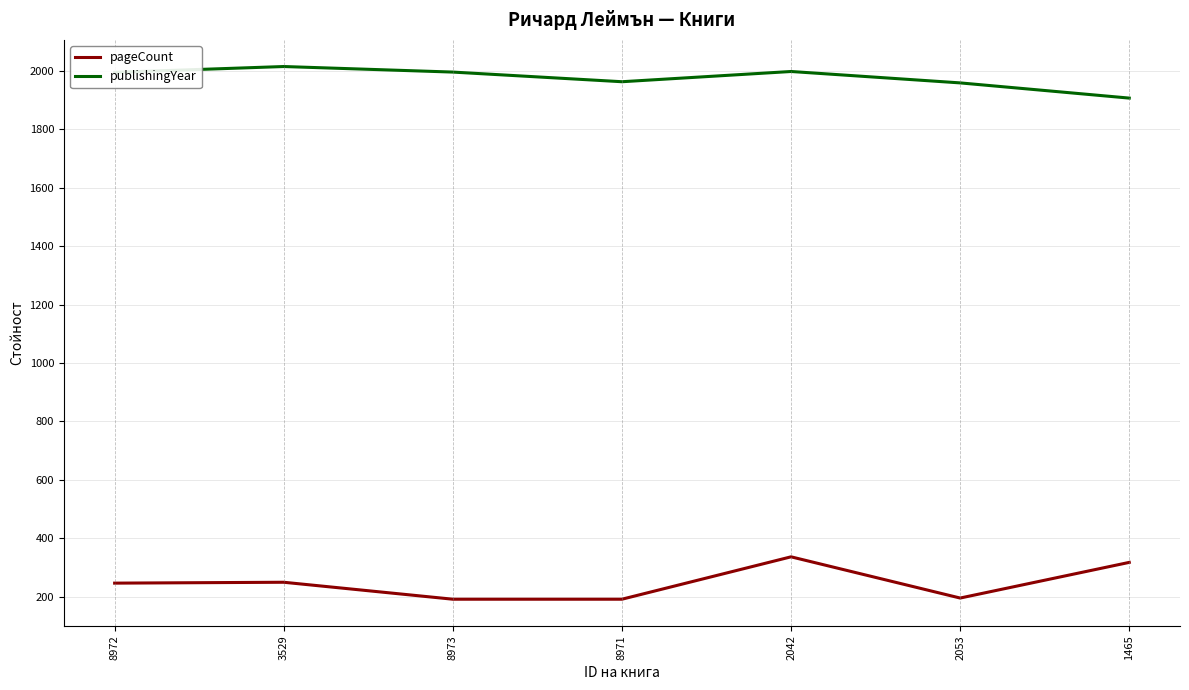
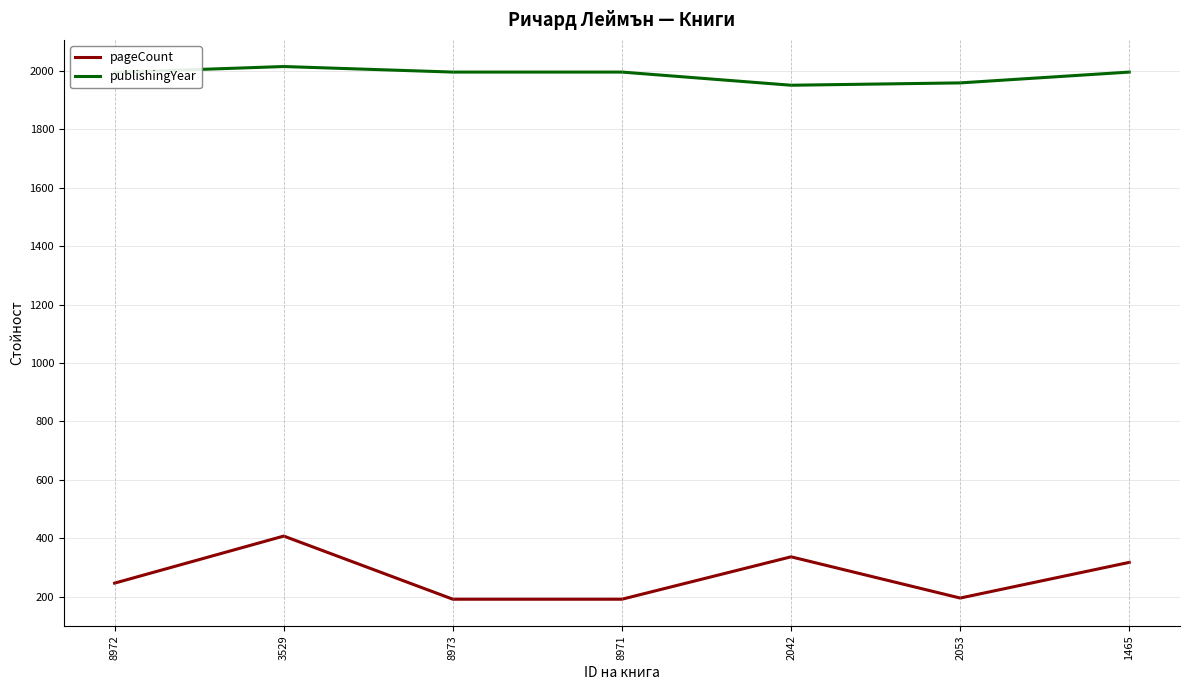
  {
    "pageCount": {
      "8972": 250,
-     "3529": 250,
+     "3529": 410,
      "8973": 190,
      "8971": 190,
      "2042": 340,
      "2053": 200,
      "1465": 320
    },
    "publishingYear": {
      "3529": 2010,
      "8973": 2000,
-     "8971": 1960,
-     "2042": 2000,
+     "8971": 2000,
+     "2042": 1950,
      "2053": 1960,
-     "1465": 1910
+     "1465": 2000
    }
  }
